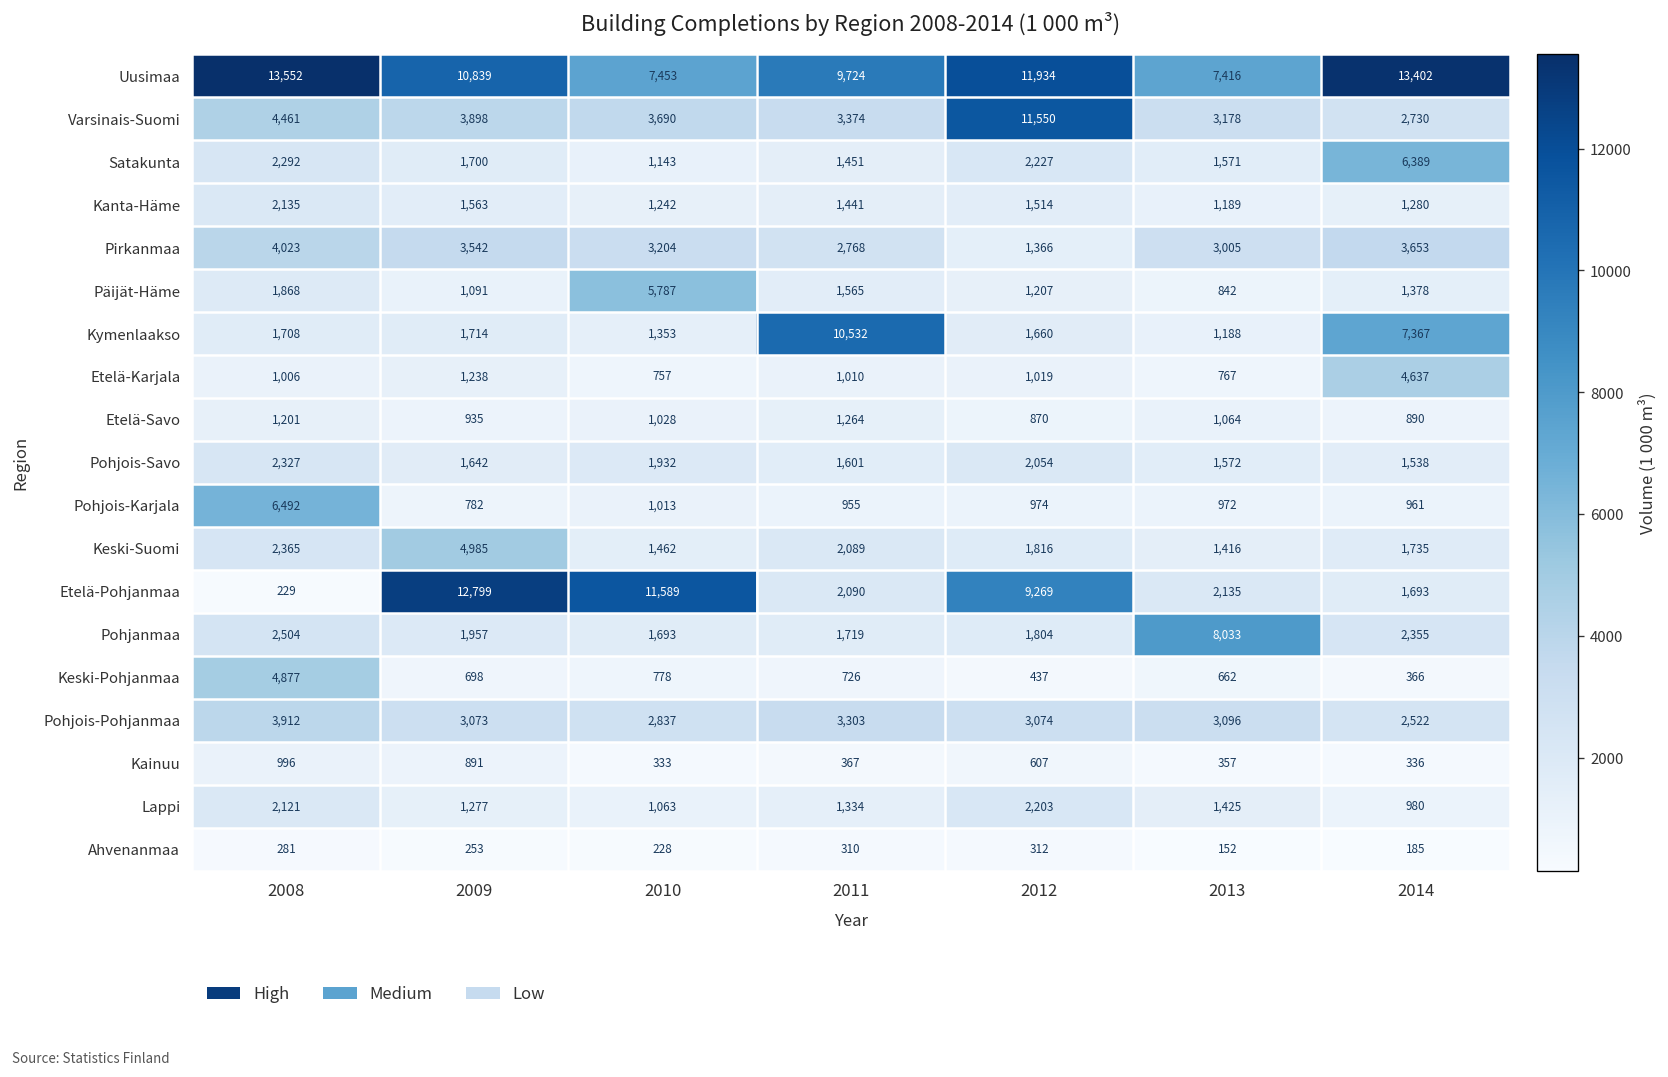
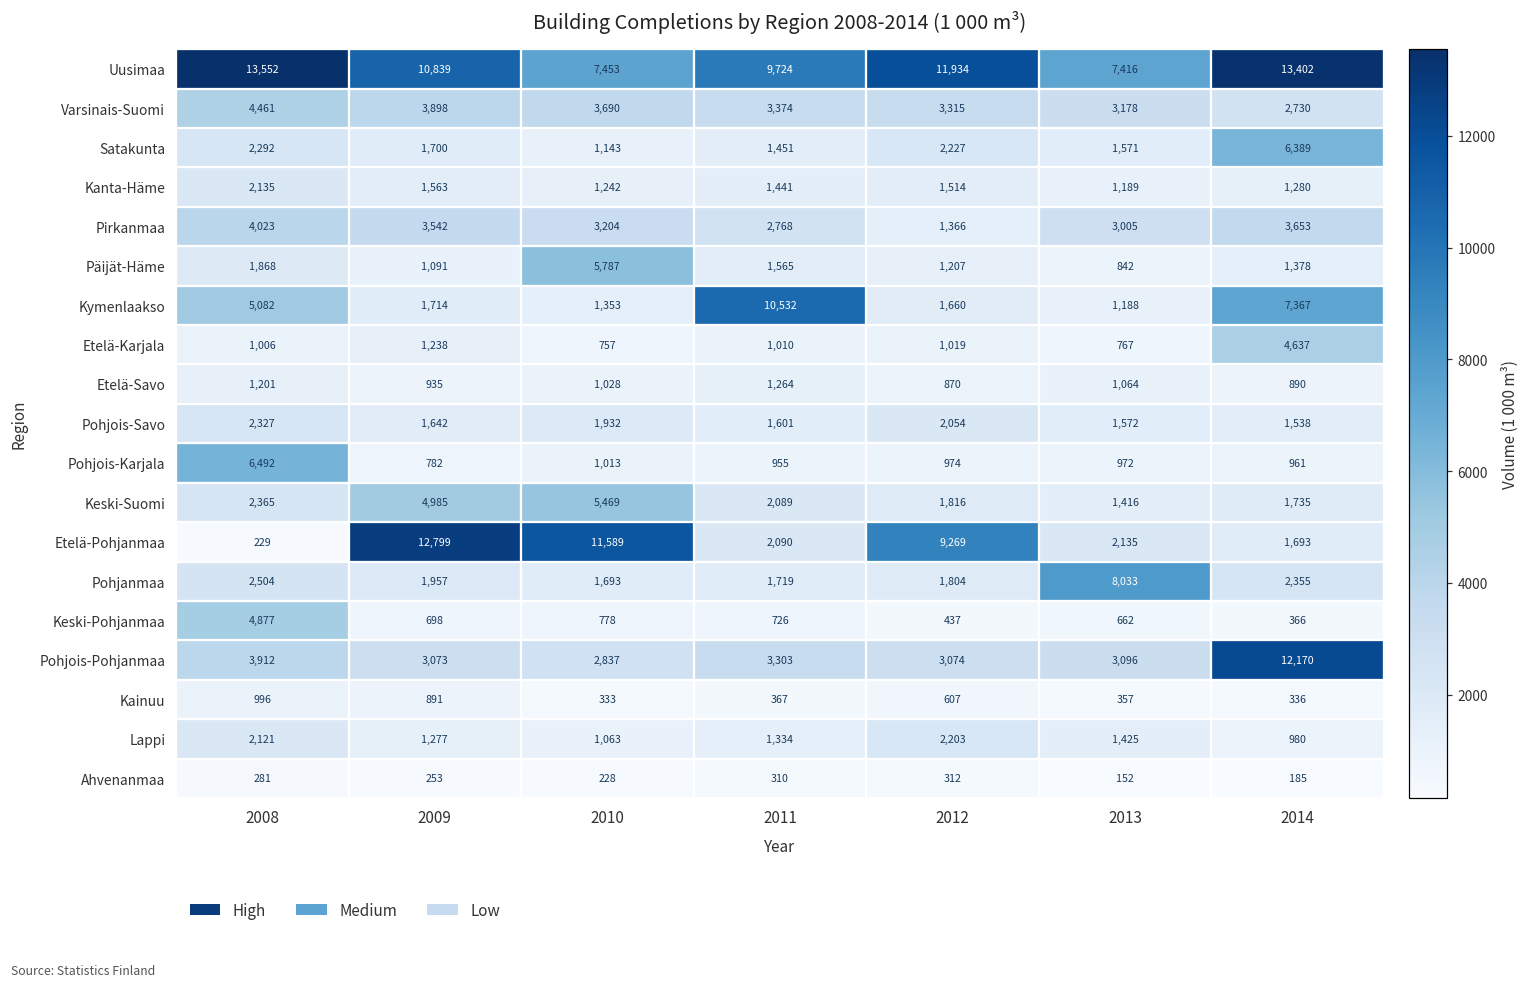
  {
    "Uusimaa": {
      "2008": "13,552",
      "2009": "10,839",
      "2010": "7,453",
      "2011": "9,724",
      "2012": "11,934",
      "2013": "7,416",
      "2014": "13,402"
    },
    "Varsinais-Suomi": {
      "2008": "4,461",
      "2009": "3,898",
      "2010": "3,690",
      "2011": "3,374",
-     "2012": "11,550",
+     "2012": "3,315",
      "2013": "3,178",
      "2014": "2,730"
    },
    "Satakunta": {
      "2008": "2,292",
      "2009": "1,700",
      "2010": "1,143",
      "2011": "1,451",
      "2012": "2,227",
      "2013": "1,571",
      "2014": "6,389"
    },
    "Kanta-Häme": {
      "2008": "2,135",
      "2009": "1,563",
      "2010": "1,242",
      "2011": "1,441",
      "2012": "1,514",
      "2013": "1,189",
      "2014": "1,280"
    },
    "Pirkanmaa": {
      "2008": "4,023",
      "2009": "3,542",
      "2010": "3,204",
      "2011": "2,768",
      "2012": "1,366",
      "2013": "3,005",
      "2014": "3,653"
    },
    "Päijät-Häme": {
      "2008": "1,868",
      "2009": "1,091",
      "2010": "5,787",
      "2011": "1,565",
      "2012": "1,207",
      "2013": "842",
      "2014": "1,378"
    },
    "Kymenlaakso": {
-     "2008": "1,708",
+     "2008": "5,082",
      "2009": "1,714",
      "2010": "1,353",
      "2011": "10,532",
      "2012": "1,660",
      "2013": "1,188",
      "2014": "7,367"
    },
    "Etelä-Karjala": {
      "2008": "1,006",
      "2009": "1,238",
      "2010": "757",
      "2011": "1,010",
      "2012": "1,019",
      "2013": "767",
      "2014": "4,637"
    },
    "Etelä-Savo": {
      "2008": "1,201",
      "2009": "935",
      "2010": "1,028",
      "2011": "1,264",
      "2012": "870",
      "2013": "1,064",
      "2014": "890"
    },
    "Pohjois-Savo": {
      "2008": "2,327",
      "2009": "1,642",
      "2010": "1,932",
      "2011": "1,601",
      "2012": "2,054",
      "2013": "1,572",
      "2014": "1,538"
    },
    "Pohjois-Karjala": {
      "2008": "6,492",
      "2009": "782",
      "2010": "1,013",
      "2011": "955",
      "2012": "974",
      "2013": "972",
      "2014": "961"
    },
    "Keski-Suomi": {
      "2008": "2,365",
      "2009": "4,985",
-     "2010": "1,462",
+     "2010": "5,469",
      "2011": "2,089",
      "2012": "1,816",
      "2013": "1,416",
      "2014": "1,735"
    },
    "Etelä-Pohjanmaa": {
      "2008": "229",
      "2009": "12,799",
      "2010": "11,589",
      "2011": "2,090",
      "2012": "9,269",
      "2013": "2,135",
      "2014": "1,693"
    },
    "Pohjanmaa": {
      "2008": "2,504",
      "2009": "1,957",
      "2010": "1,693",
      "2011": "1,719",
      "2012": "1,804",
      "2013": "8,033",
      "2014": "2,355"
    },
    "Keski-Pohjanmaa": {
      "2008": "4,877",
      "2009": "698",
      "2010": "778",
      "2011": "726",
      "2012": "437",
      "2013": "662",
      "2014": "366"
    },
    "Pohjois-Pohjanmaa": {
      "2008": "3,912",
      "2009": "3,073",
      "2010": "2,837",
      "2011": "3,303",
      "2012": "3,074",
      "2013": "3,096",
-     "2014": "2,522"
+     "2014": "12,170"
    },
    "Kainuu": {
      "2008": "996",
      "2009": "891",
      "2010": "333",
      "2011": "367",
      "2012": "607",
      "2013": "357",
      "2014": "336"
    },
    "Lappi": {
      "2008": "2,121",
      "2009": "1,277",
      "2010": "1,063",
      "2011": "1,334",
      "2012": "2,203",
      "2013": "1,425",
      "2014": "980"
    },
    "Ahvenanmaa": {
      "2008": "281",
      "2009": "253",
      "2010": "228",
      "2011": "310",
      "2012": "312",
      "2013": "152",
      "2014": "185"
    }
  }
